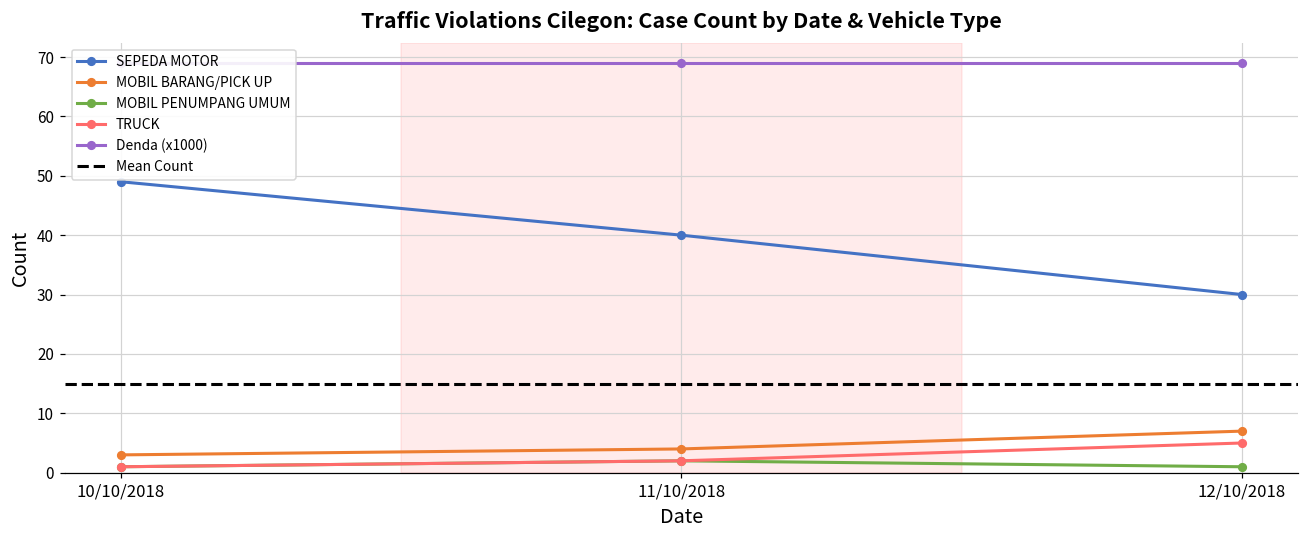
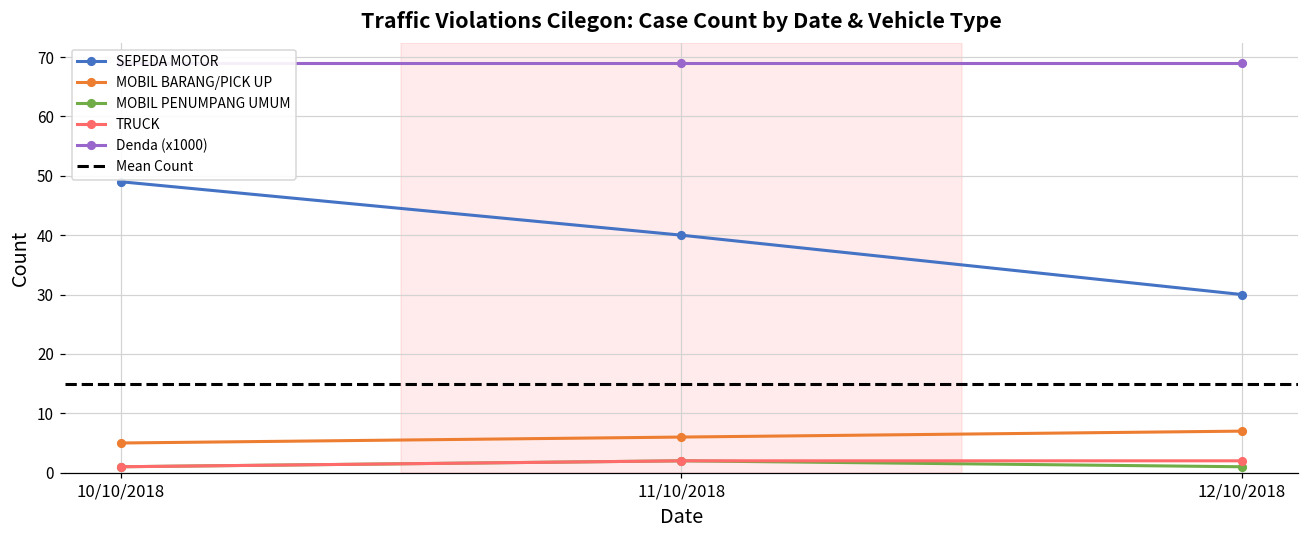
  {
    "SEPEDA MOTOR": {
      "10/10/2018": 49,
      "11/10/2018": 40,
      "12/10/2018": 30
    },
    "MOBIL BARANG/PICK UP": {
-     "10/10/2018": 3,
-     "11/10/2018": 4,
+     "10/10/2018": 5,
+     "11/10/2018": 6,
      "12/10/2018": 7
    },
    "MOBIL PENUMPANG UMUM": {
      "12/10/2018": 1
    },
    "TRUCK": {
-     "12/10/2018": 5
+     "12/10/2018": 2
    },
    "Denda (x1000)": {
      "11/10/2018": 69,
      "12/10/2018": 69
    }
  }
